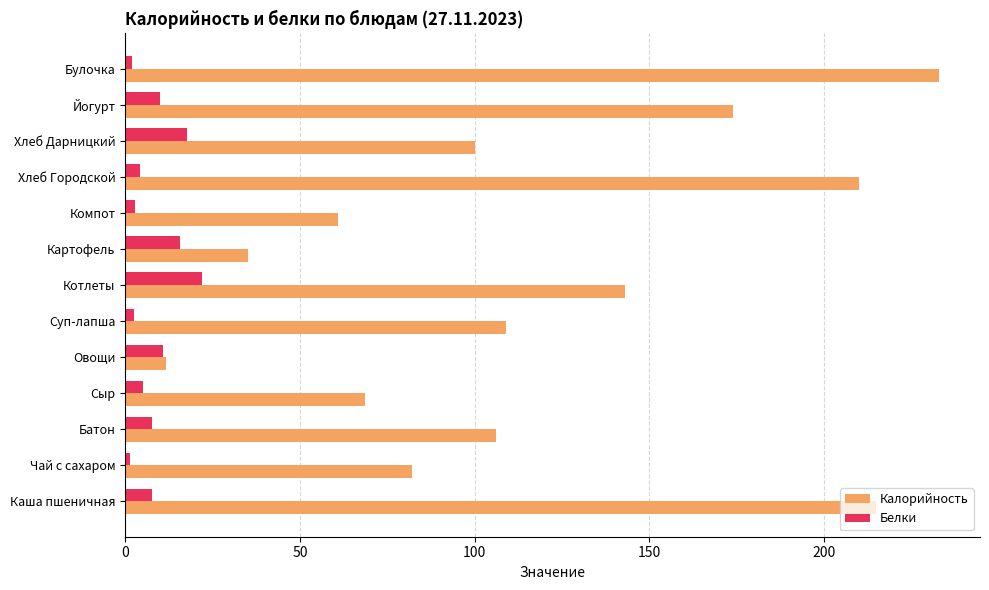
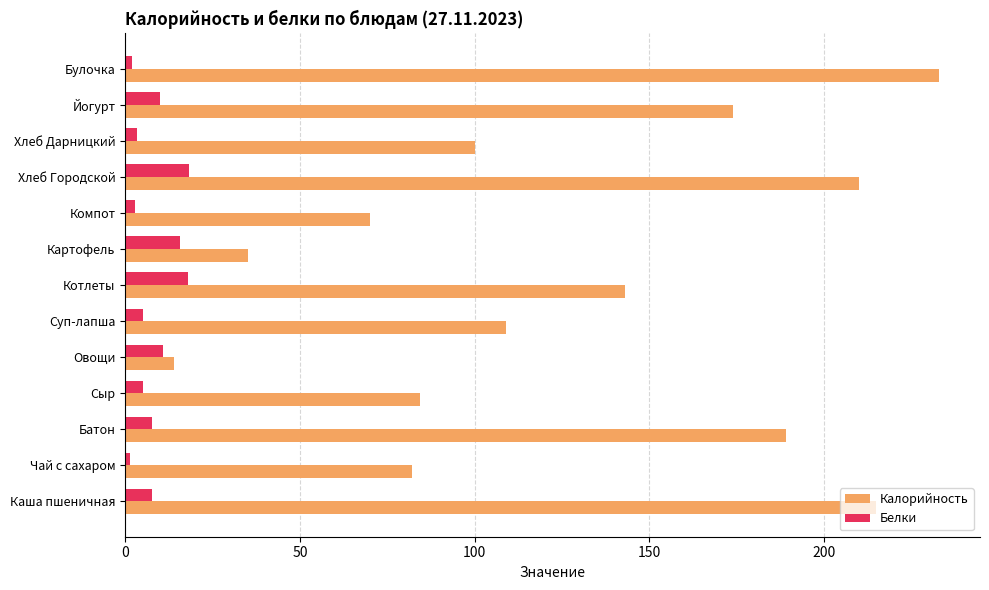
  {
    "Калорийность": {
      "Булочка": 233,
      "Йогурт": 174,
      "Хлеб Дарницкий": 100,
      "Хлеб Городской": 210,
-     "Компот": 61,
+     "Компот": 70,
      "Картофель": 35,
      "Котлеты": 143,
      "Суп-лапша": 109,
-     "Овощи": 12,
-     "Сыр": 69,
-     "Батон": 106,
+     "Овощи": 14,
+     "Сыр": 84,
+     "Батон": 189,
      "Чай с сахаром": 82
    },
    "Белки": {
      "Булочка": 2,
      "Йогурт": 10,
-     "Хлеб Дарницкий": 18,
-     "Хлеб Городской": 4,
+     "Хлеб Дарницкий": 3,
+     "Хлеб Городской": 18,
      "Компот": 3,
      "Картофель": 16,
-     "Котлеты": 22,
-     "Суп-лапша": 3,
+     "Котлеты": 18,
+     "Суп-лапша": 5,
      "Овощи": 11,
      "Сыр": 5,
      "Батон": 8,
      "Чай с сахаром": 1,
      "Каша пшеничная": 8
    }
  }
